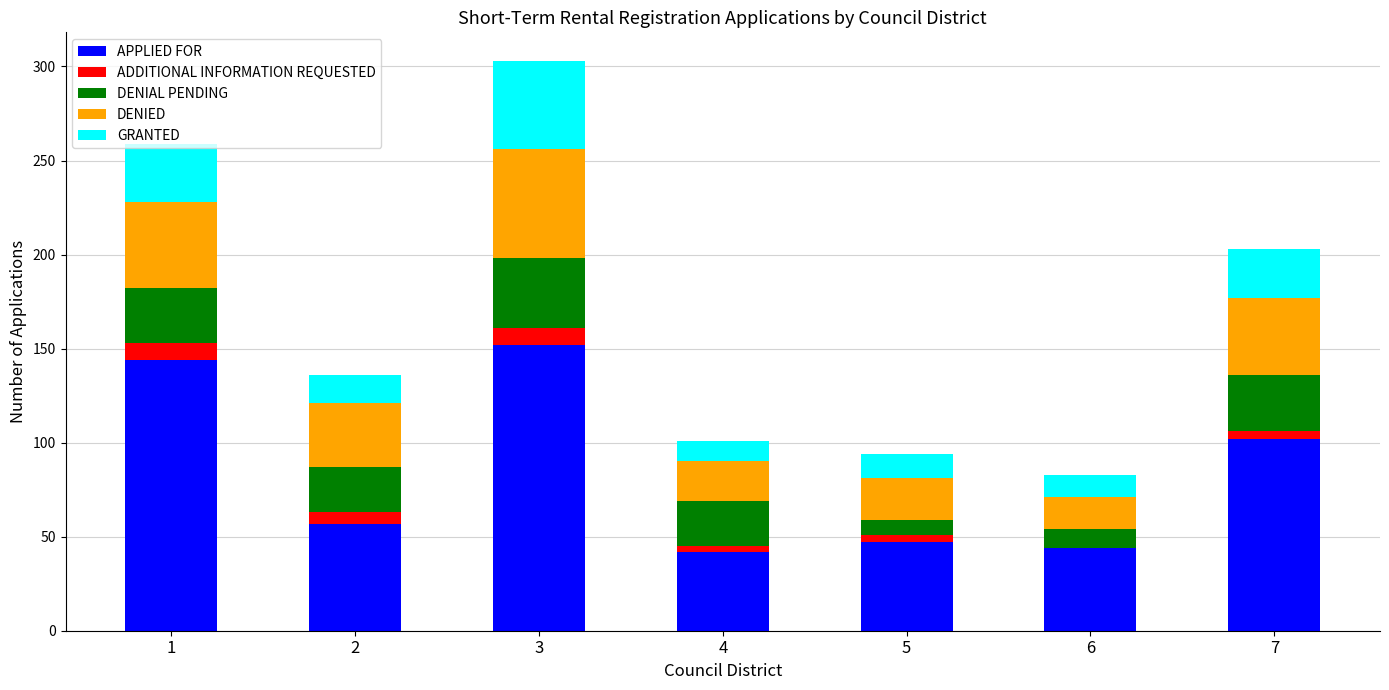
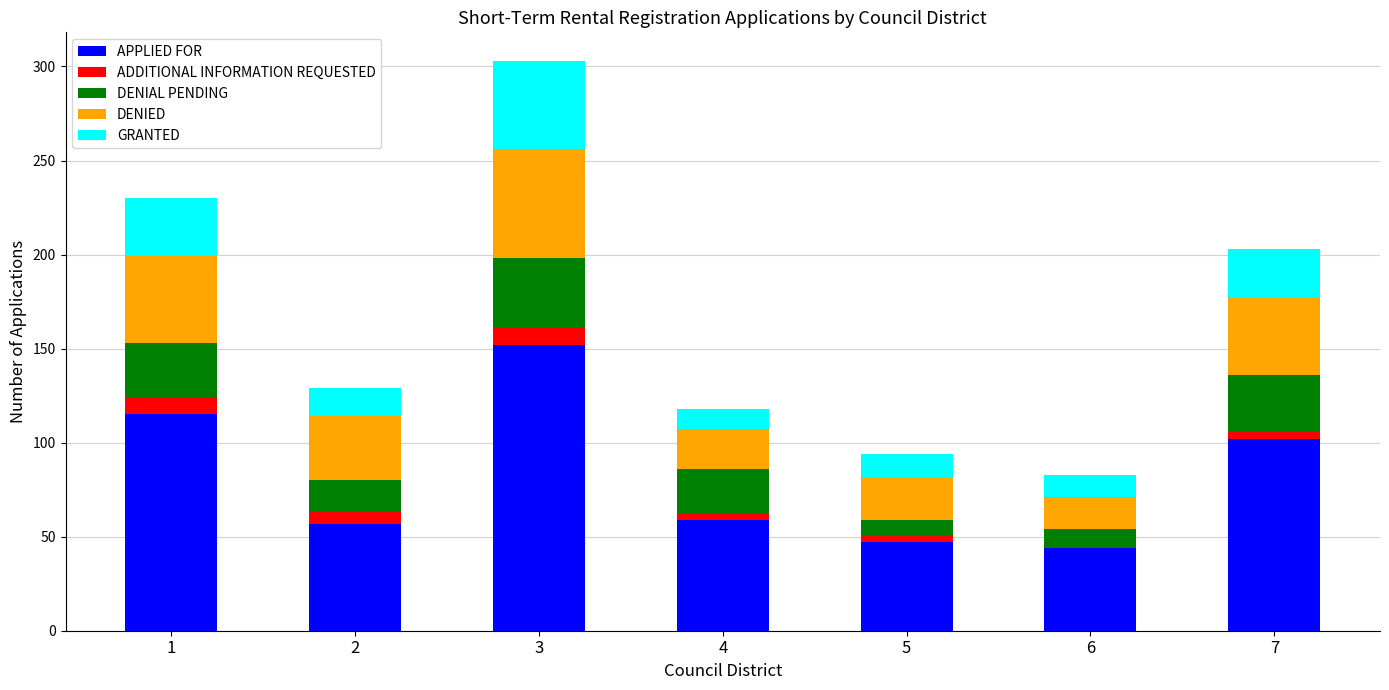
  {
    "APPLIED FOR": {
-     "1": 144,
+     "1": 115,
      "2": 57,
      "3": 152,
-     "4": 42,
+     "4": 59,
      "5": 47,
      "6": 44,
      "7": 102
    },
    "ADDITIONAL INFORMATION REQUESTED": {
      "1": 9,
      "2": 6,
      "3": 9,
      "4": 3,
      "5": 4,
      "6": 0,
      "7": 4
    },
    "DENIAL PENDING": {
      "1": 29,
-     "2": 24,
+     "2": 17,
      "3": 37,
      "4": 24,
      "5": 8,
      "6": 10,
      "7": 30
    },
    "DENIED": {
      "1": 46,
      "2": 34,
      "3": 58,
      "4": 21,
      "5": 22,
      "6": 17,
      "7": 41
    },
    "GRANTED": {
      "2": 15,
      "3": 47,
      "4": 11,
      "5": 13,
      "6": 12,
      "7": 26
    }
  }
